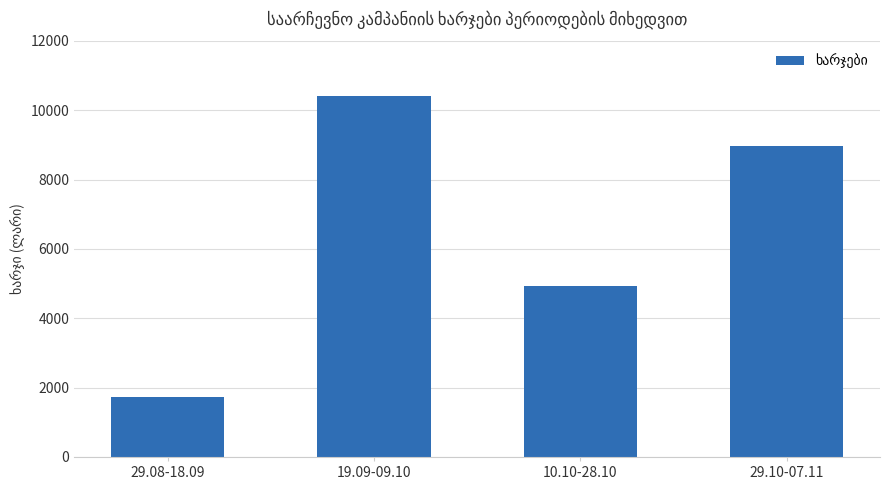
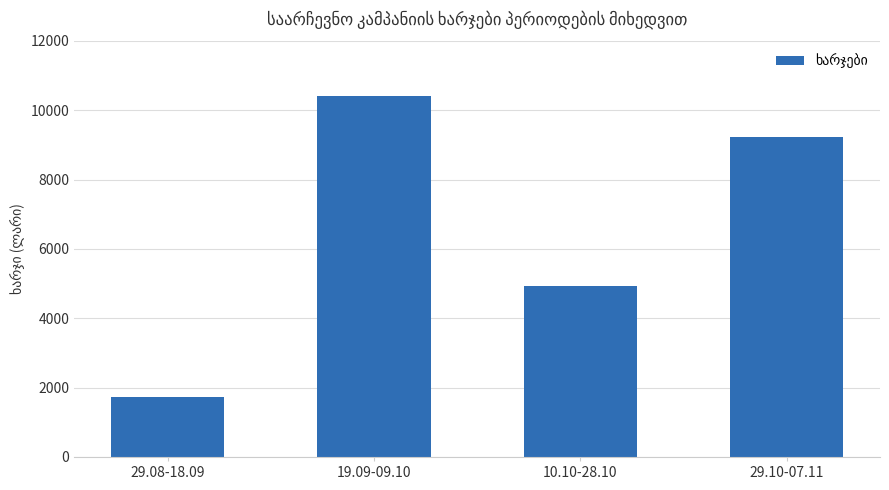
  {
    "29.08-18.09": 1700,
    "19.09-09.10": 10400,
    "10.10-28.10": 4900,
-   "29.10-07.11": 9000
+   "29.10-07.11": 9200
  }
